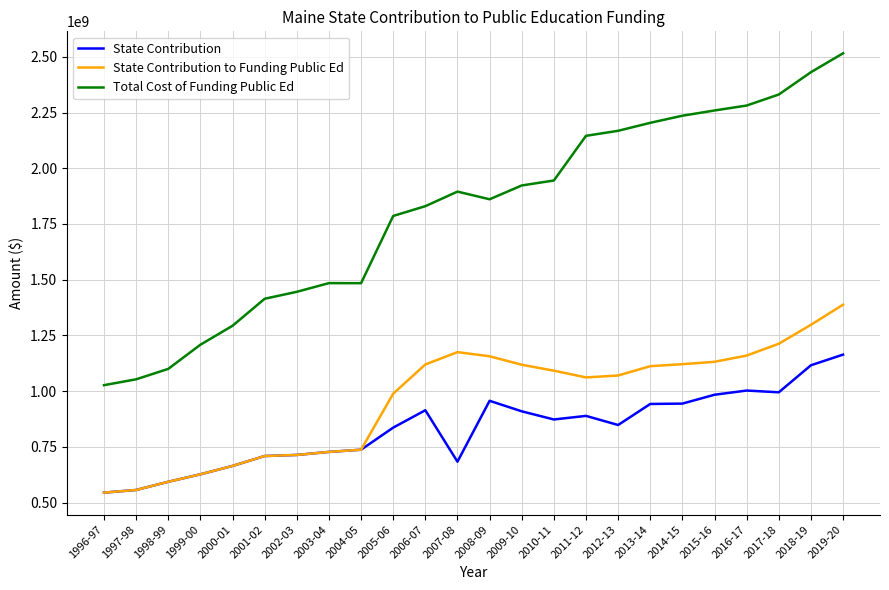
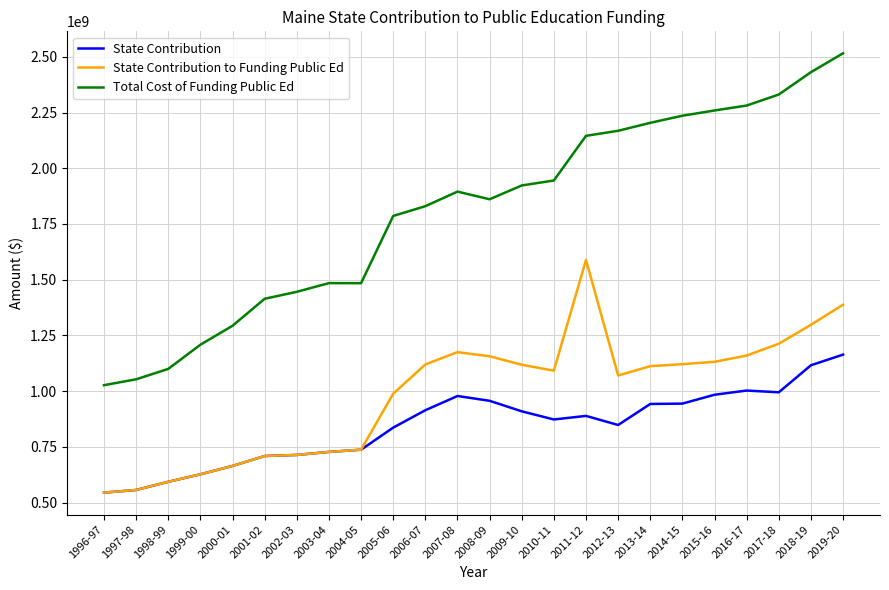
  {
    "State Contribution": {
      "2005-06": 840000000,
      "2006-07": 910000000,
-     "2007-08": 680000000,
+     "2007-08": 980000000,
      "2008-09": 960000000,
      "2009-10": 910000000,
      "2010-11": 870000000,
      "2011-12": 890000000,
      "2012-13": 850000000,
      "2013-14": 940000000,
      "2014-15": 940000000,
      "2015-16": 980000000,
      "2016-17": 1000000000,
      "2017-18": 990000000,
      "2018-19": 1120000000,
      "2019-20": 1160000000
    },
    "State Contribution to Funding Public Ed": {
      "2005-06": 990000000,
      "2006-07": 1120000000,
      "2007-08": 1170000000,
      "2008-09": 1160000000,
      "2009-10": 1120000000,
      "2010-11": 1090000000,
-     "2011-12": 1060000000,
+     "2011-12": 1590000000,
      "2012-13": 1070000000,
      "2013-14": 1110000000,
      "2014-15": 1120000000,
      "2015-16": 1130000000,
      "2016-17": 1160000000,
      "2017-18": 1210000000,
      "2018-19": 1300000000,
      "2019-20": 1390000000
    },
    "Total Cost of Funding Public Ed": {
      "1996-97": 1030000000,
      "1997-98": 1050000000,
      "1998-99": 1100000000,
      "1999-00": 1210000000,
      "2000-01": 1290000000,
      "2001-02": 1410000000,
      "2002-03": 1450000000,
      "2003-04": 1480000000,
      "2004-05": 1480000000,
      "2005-06": 1790000000,
      "2006-07": 1830000000,
      "2007-08": 1900000000,
      "2008-09": 1860000000,
      "2009-10": 1920000000,
      "2010-11": 1950000000,
      "2011-12": 2150000000,
      "2012-13": 2170000000,
      "2013-14": 2200000000,
      "2014-15": 2240000000,
      "2015-16": 2260000000,
      "2016-17": 2280000000,
      "2017-18": 2330000000,
      "2018-19": 2430000000,
      "2019-20": 2520000000
    }
  }
